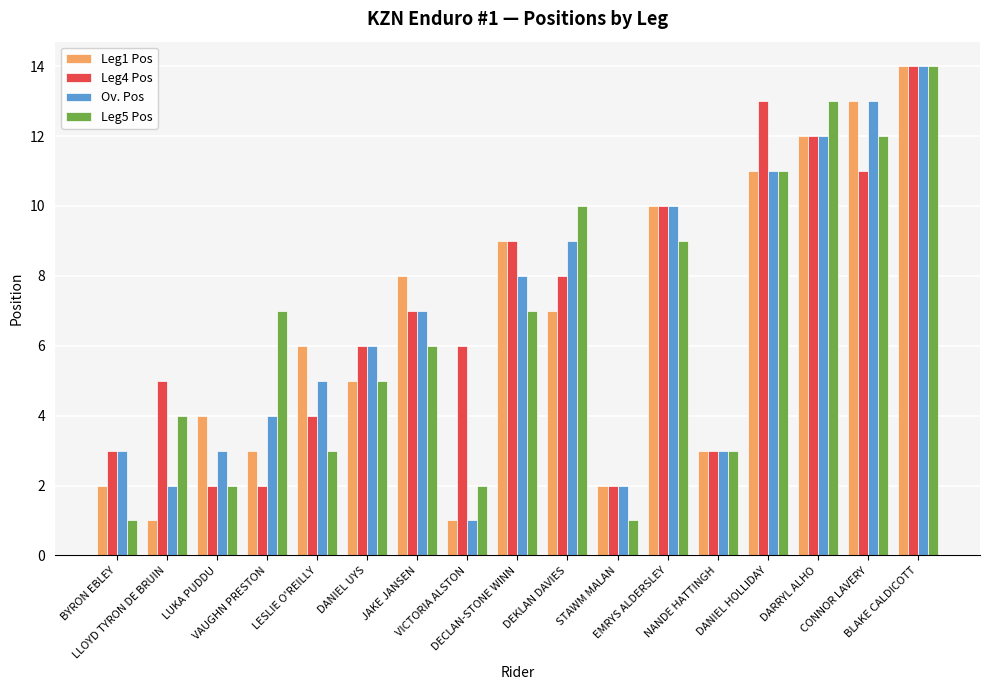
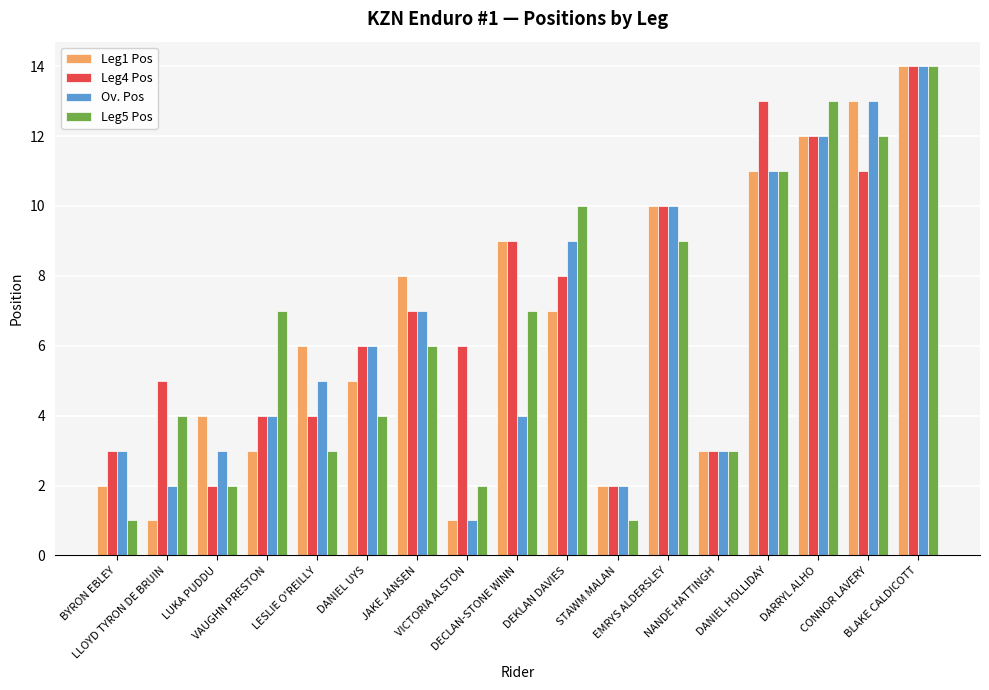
  {
    "Leg1 Pos": {
      "BYRON EBLEY": 2,
      "LLOYD TYRON DE BRUIN": 1,
      "LUKA PUDDU": 4,
      "VAUGHN PRESTON": 3,
      "LESLIE O'REILLY": 6,
      "DANIEL UYS": 5,
      "JAKE JANSEN": 8,
      "VICTORIA ALSTON": 1,
      "DECLAN-STONE WINN": 9,
      "DEKLAN DAVIES": 7,
      "STAWM MALAN": 2,
      "EMRYS ALDERSLEY": 10,
      "NANDE HATTINGH": 3,
      "DANIEL HOLLIDAY": 11,
      "DARRYL ALHO": 12,
      "CONNOR LAVERY": 13,
      "BLAKE CALDICOTT": 14
    },
    "Leg4 Pos": {
      "BYRON EBLEY": 3,
      "LLOYD TYRON DE BRUIN": 5,
      "LUKA PUDDU": 2,
-     "VAUGHN PRESTON": 2,
+     "VAUGHN PRESTON": 4,
      "LESLIE O'REILLY": 4,
      "DANIEL UYS": 6,
      "JAKE JANSEN": 7,
      "VICTORIA ALSTON": 6,
      "DECLAN-STONE WINN": 9,
      "DEKLAN DAVIES": 8,
      "STAWM MALAN": 2,
      "EMRYS ALDERSLEY": 10,
      "NANDE HATTINGH": 3,
      "DANIEL HOLLIDAY": 13,
      "DARRYL ALHO": 12,
      "CONNOR LAVERY": 11,
      "BLAKE CALDICOTT": 14
    },
    "Ov. Pos": {
      "BYRON EBLEY": 3,
      "LLOYD TYRON DE BRUIN": 2,
      "LUKA PUDDU": 3,
      "VAUGHN PRESTON": 4,
      "LESLIE O'REILLY": 5,
      "DANIEL UYS": 6,
      "JAKE JANSEN": 7,
      "VICTORIA ALSTON": 1,
-     "DECLAN-STONE WINN": 8,
+     "DECLAN-STONE WINN": 4,
      "DEKLAN DAVIES": 9,
      "STAWM MALAN": 2,
      "EMRYS ALDERSLEY": 10,
      "NANDE HATTINGH": 3,
      "DANIEL HOLLIDAY": 11,
      "DARRYL ALHO": 12,
      "CONNOR LAVERY": 13,
      "BLAKE CALDICOTT": 14
    },
    "Leg5 Pos": {
      "BYRON EBLEY": 1,
      "LLOYD TYRON DE BRUIN": 4,
      "LUKA PUDDU": 2,
      "VAUGHN PRESTON": 7,
      "LESLIE O'REILLY": 3,
-     "DANIEL UYS": 5,
+     "DANIEL UYS": 4,
      "JAKE JANSEN": 6,
      "VICTORIA ALSTON": 2,
      "DECLAN-STONE WINN": 7,
      "DEKLAN DAVIES": 10,
      "STAWM MALAN": 1,
      "EMRYS ALDERSLEY": 9,
      "NANDE HATTINGH": 3,
      "DANIEL HOLLIDAY": 11,
      "DARRYL ALHO": 13,
      "CONNOR LAVERY": 12,
      "BLAKE CALDICOTT": 14
    }
  }
